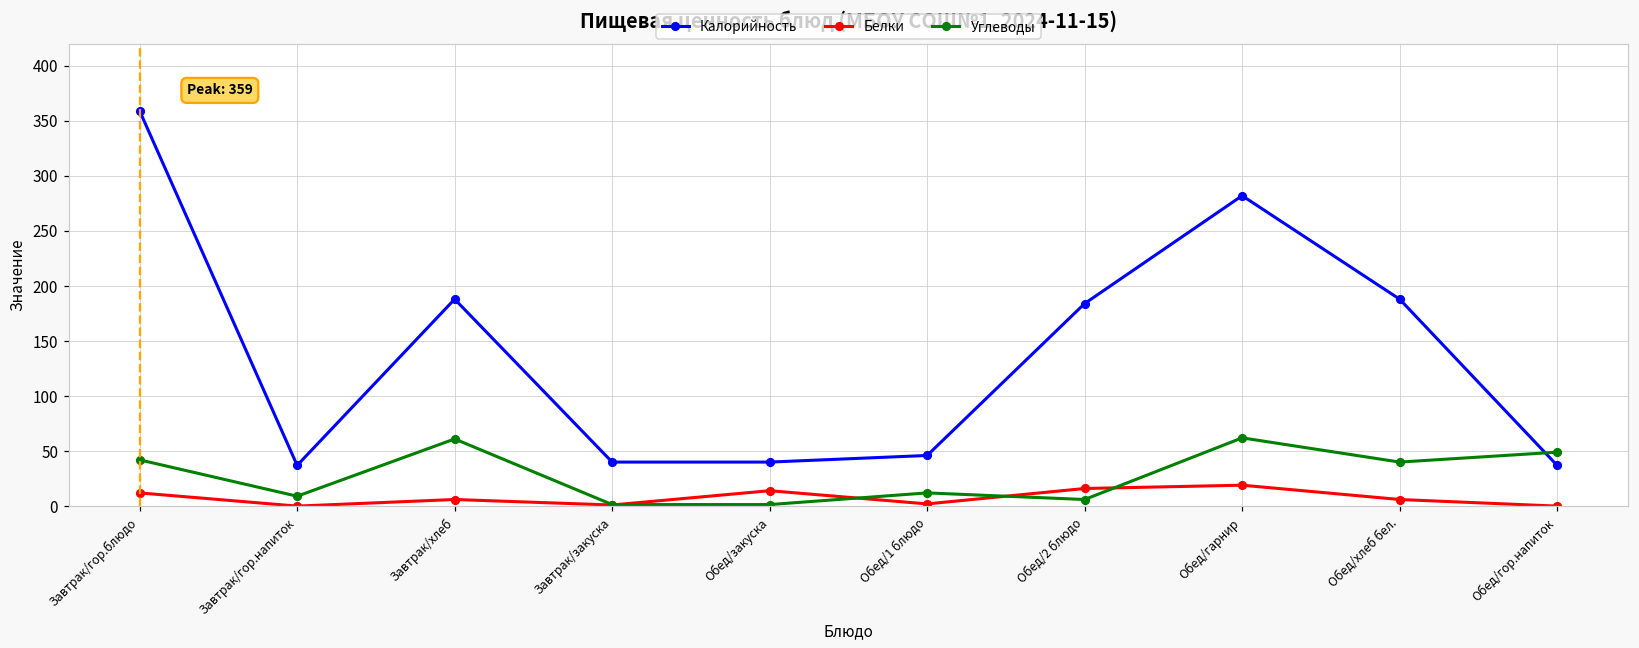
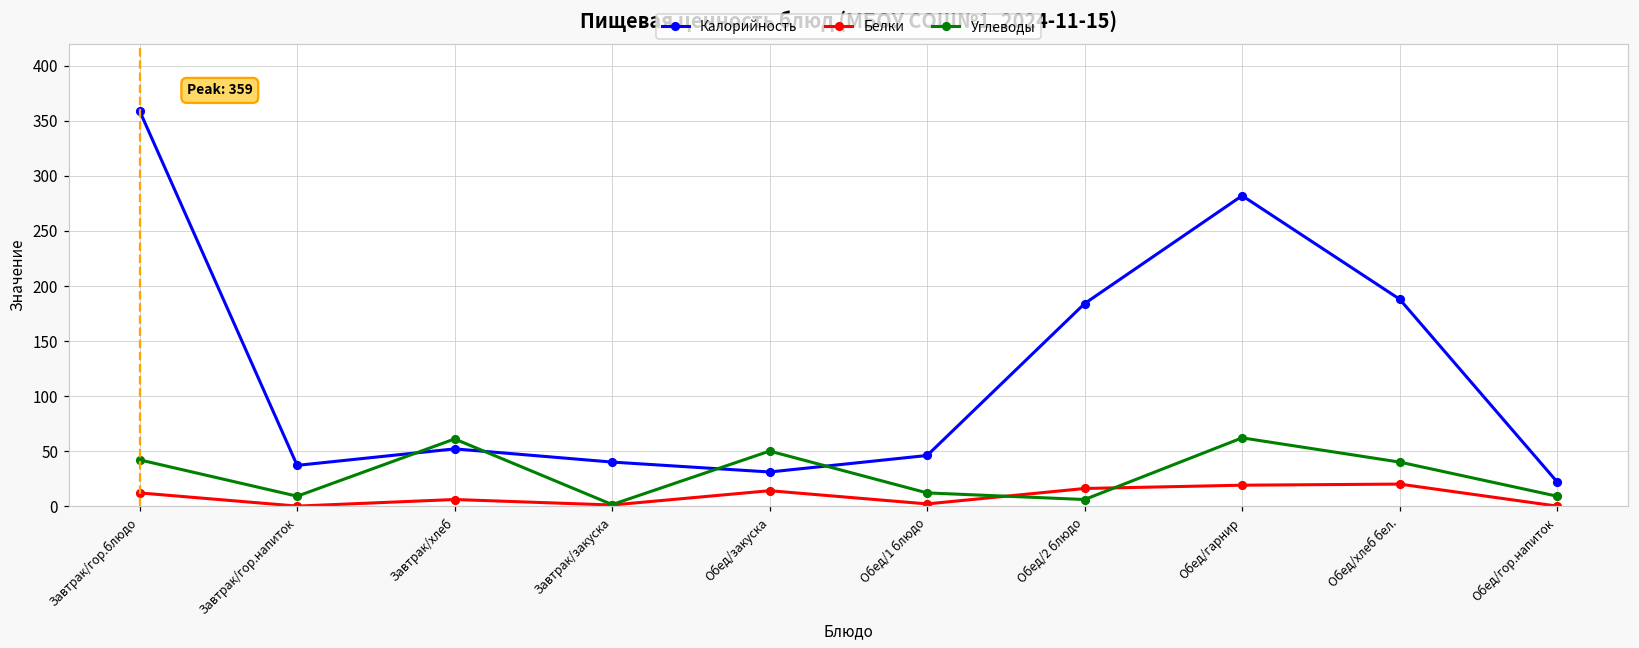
  {
    "Калорийность": {
      "Завтрак/гор.блюдо": 359,
      "Завтрак/гор.напиток": 37,
-     "Завтрак/хлеб": 188,
+     "Завтрак/хлеб": 52,
      "Завтрак/закуска": 40,
-     "Обед/закуска": 40,
+     "Обед/закуска": 31,
      "Обед/1 блюдо": 46,
      "Обед/2 блюдо": 184,
      "Обед/гарнир": 282,
      "Обед/хлеб бел.": 188,
-     "Обед/гор.напиток": 37
+     "Обед/гор.напиток": 22
    },
    "Белки": {
      "Завтрак/гор.блюдо": 12,
      "Завтрак/гор.напиток": 0,
      "Завтрак/хлеб": 6,
      "Обед/закуска": 14,
      "Обед/1 блюдо": 2,
      "Обед/2 блюдо": 16,
      "Обед/гарнир": 19,
-     "Обед/хлеб бел.": 6,
+     "Обед/хлеб бел.": 20,
      "Обед/гор.напиток": 0
    },
    "Углеводы": {
      "Завтрак/гор.блюдо": 42,
      "Завтрак/гор.напиток": 9,
      "Завтрак/хлеб": 61,
-     "Обед/закуска": 1,
+     "Обед/закуска": 50,
      "Обед/1 блюдо": 12,
      "Обед/2 блюдо": 6,
      "Обед/гарнир": 62,
      "Обед/хлеб бел.": 40,
-     "Обед/гор.напиток": 49
+     "Обед/гор.напиток": 9
    }
  }
